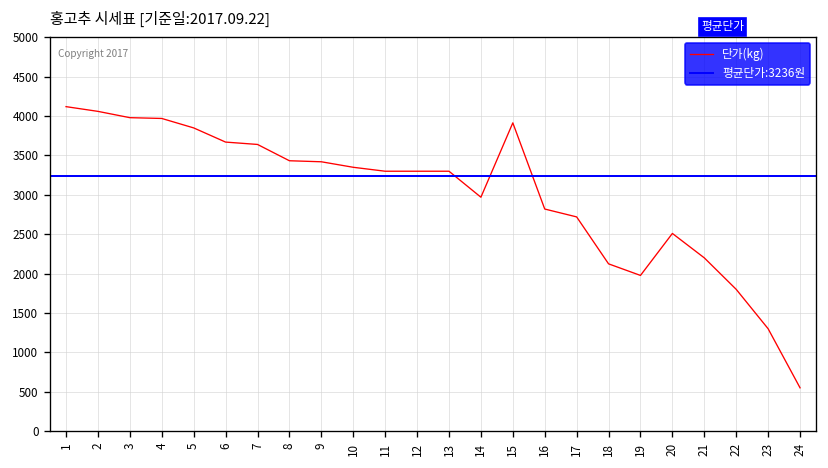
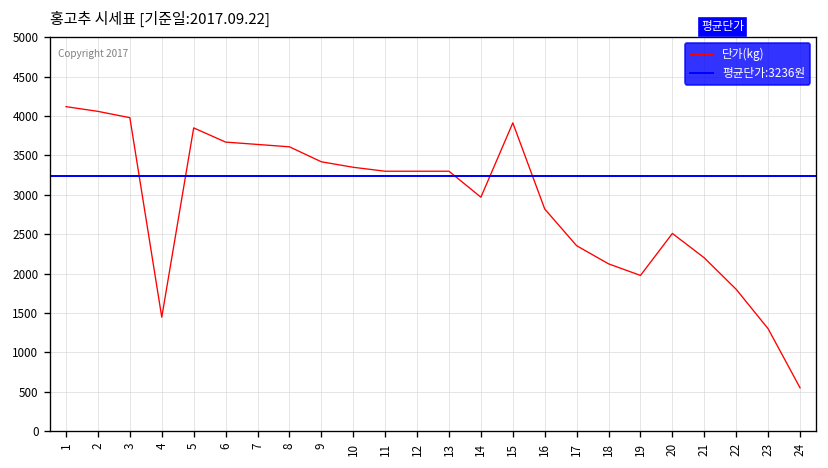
  {
    "1": 4100,
    "2": 4100,
    "3": 4000,
-   "4": 4000,
+   "4": 1400,
    "5": 3900,
    "6": 3700,
    "7": 3600,
-   "8": 3400,
+   "8": 3600,
    "9": 3400,
    "10": 3400,
    "11": 3300,
    "12": 3300,
    "13": 3300,
    "14": 3000,
    "15": 3900,
    "16": 2800,
-   "17": 2700,
+   "17": 2400,
    "18": 2100,
    "19": 2000,
    "20": 2500,
    "21": 2200,
    "22": 1800,
    "23": 1300,
    "24": 600
  }
